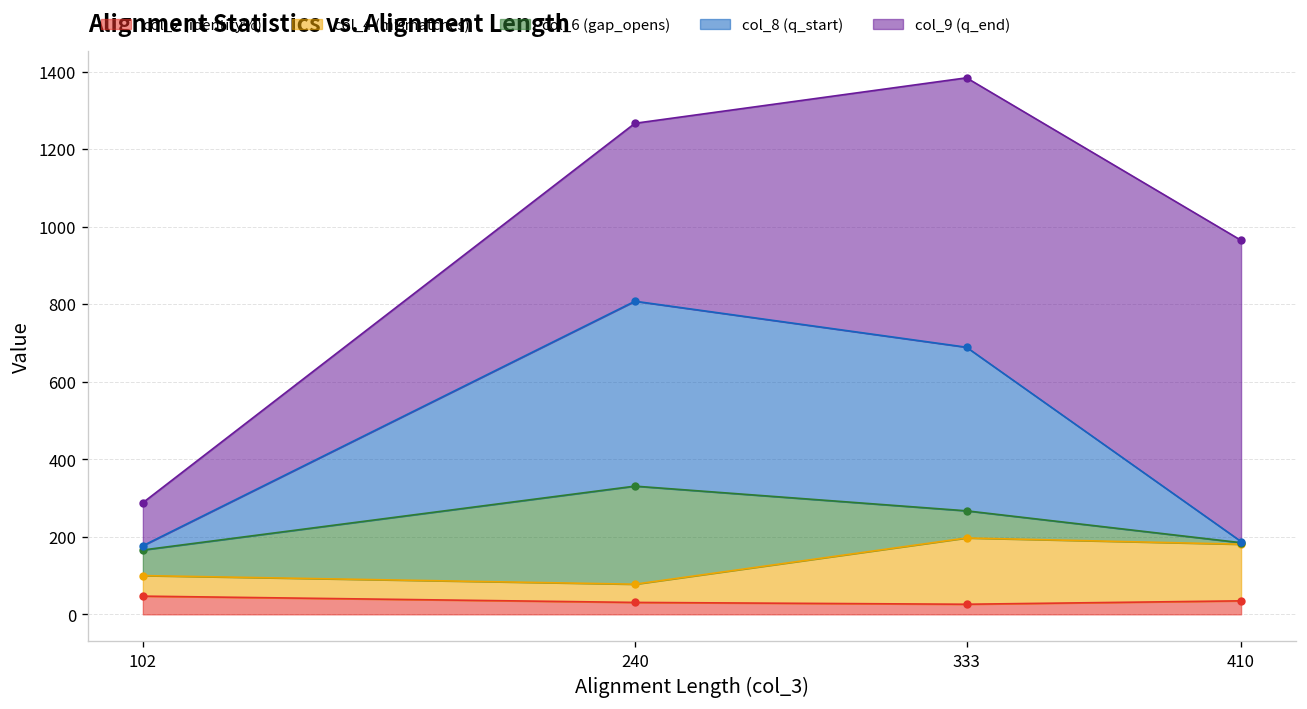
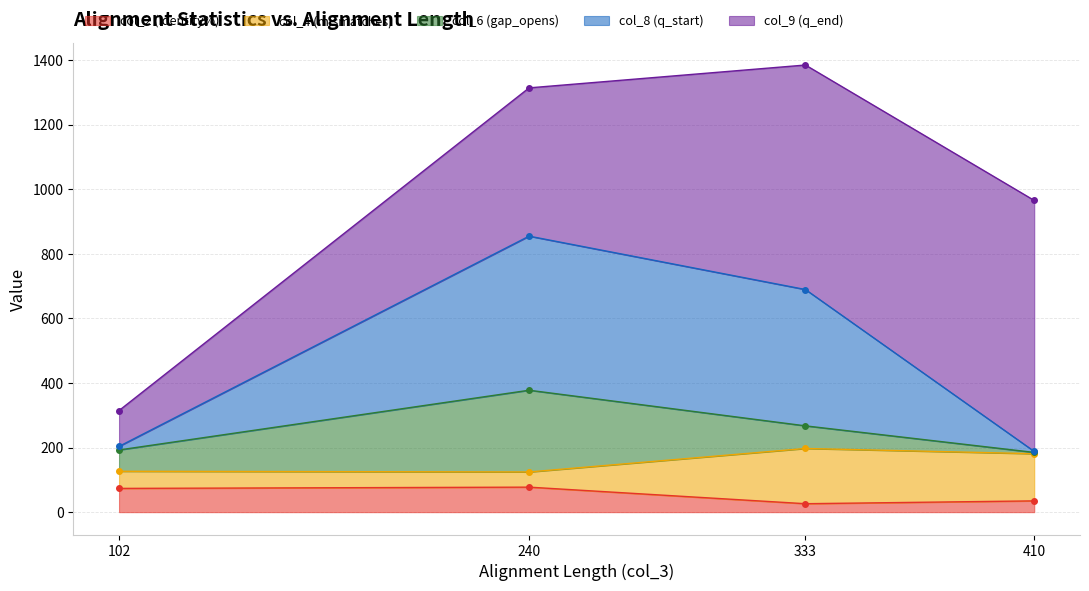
  {
    "col_2 (identity%)": {
-     "102": 50,
-     "240": 30,
+     "102": 70,
+     "240": 80,
      "333": 30,
      "410": 30
    },
    "col_4 (mismatches)": {
      "102": 50,
      "240": 50,
      "333": 170
    },
    "col_6 (gap_opens)": {
      "102": 70,
      "240": 250,
      "333": 70
    },
    "col_8 (q_start)": {
      "102": 10,
      "240": 480,
      "333": 420
    },
    "col_9 (q_end)": {
      "102": 110,
      "240": 460,
      "333": 700,
      "410": 780
    }
  }
